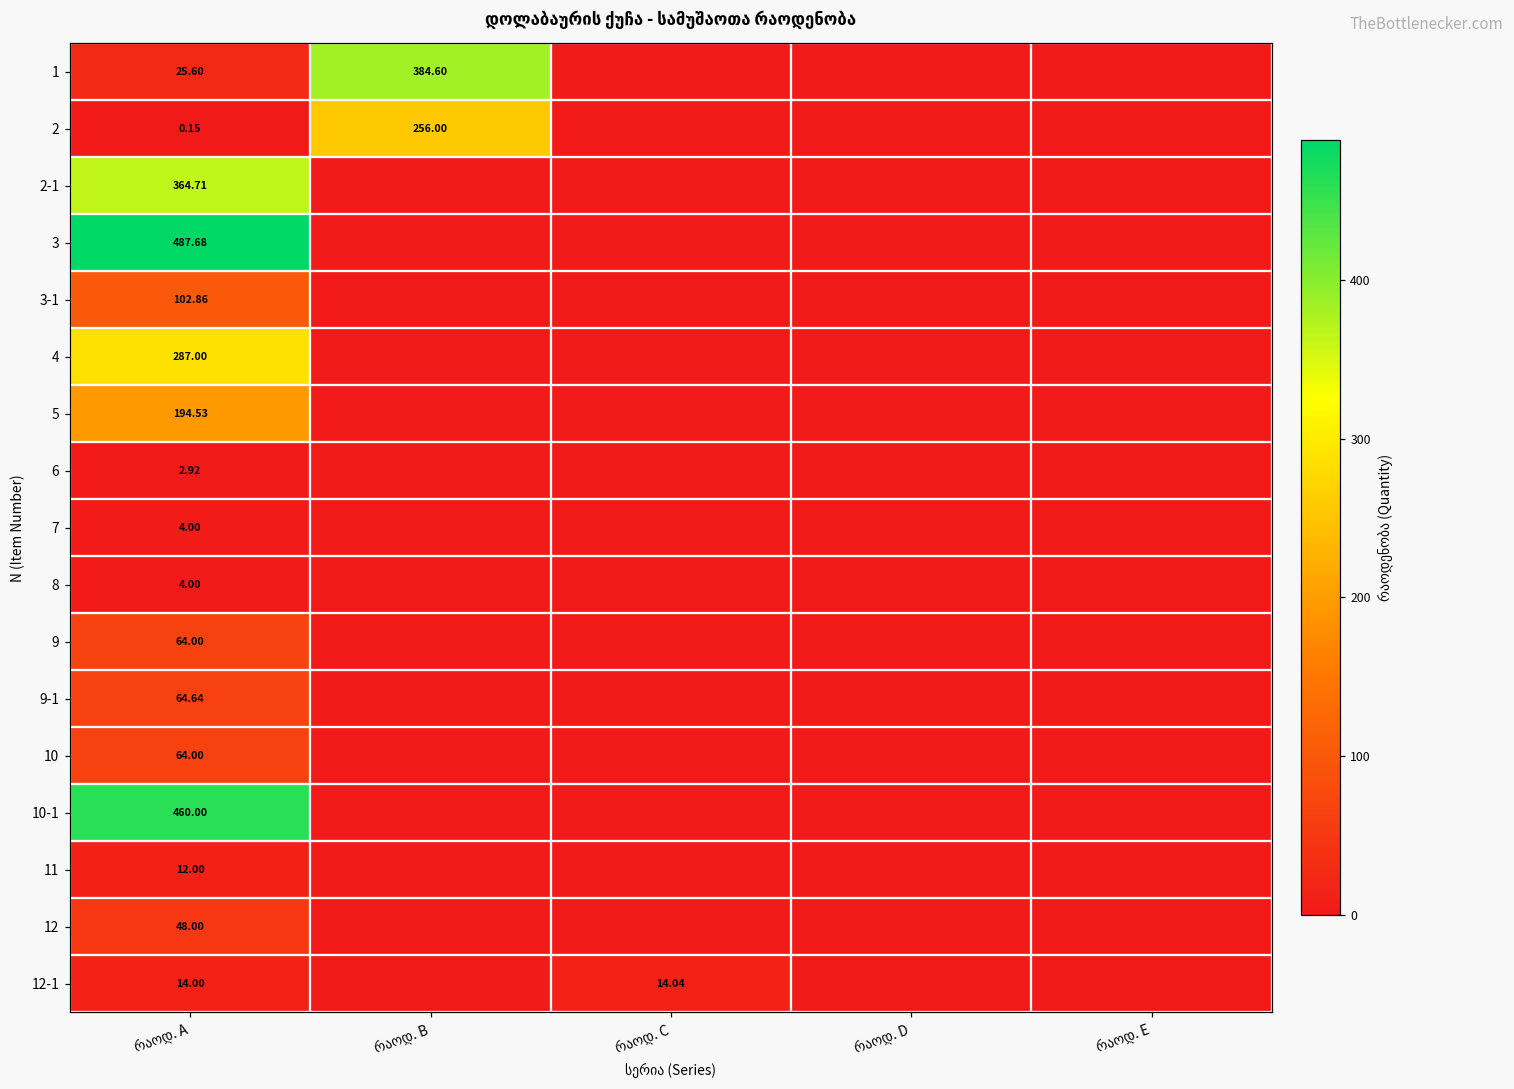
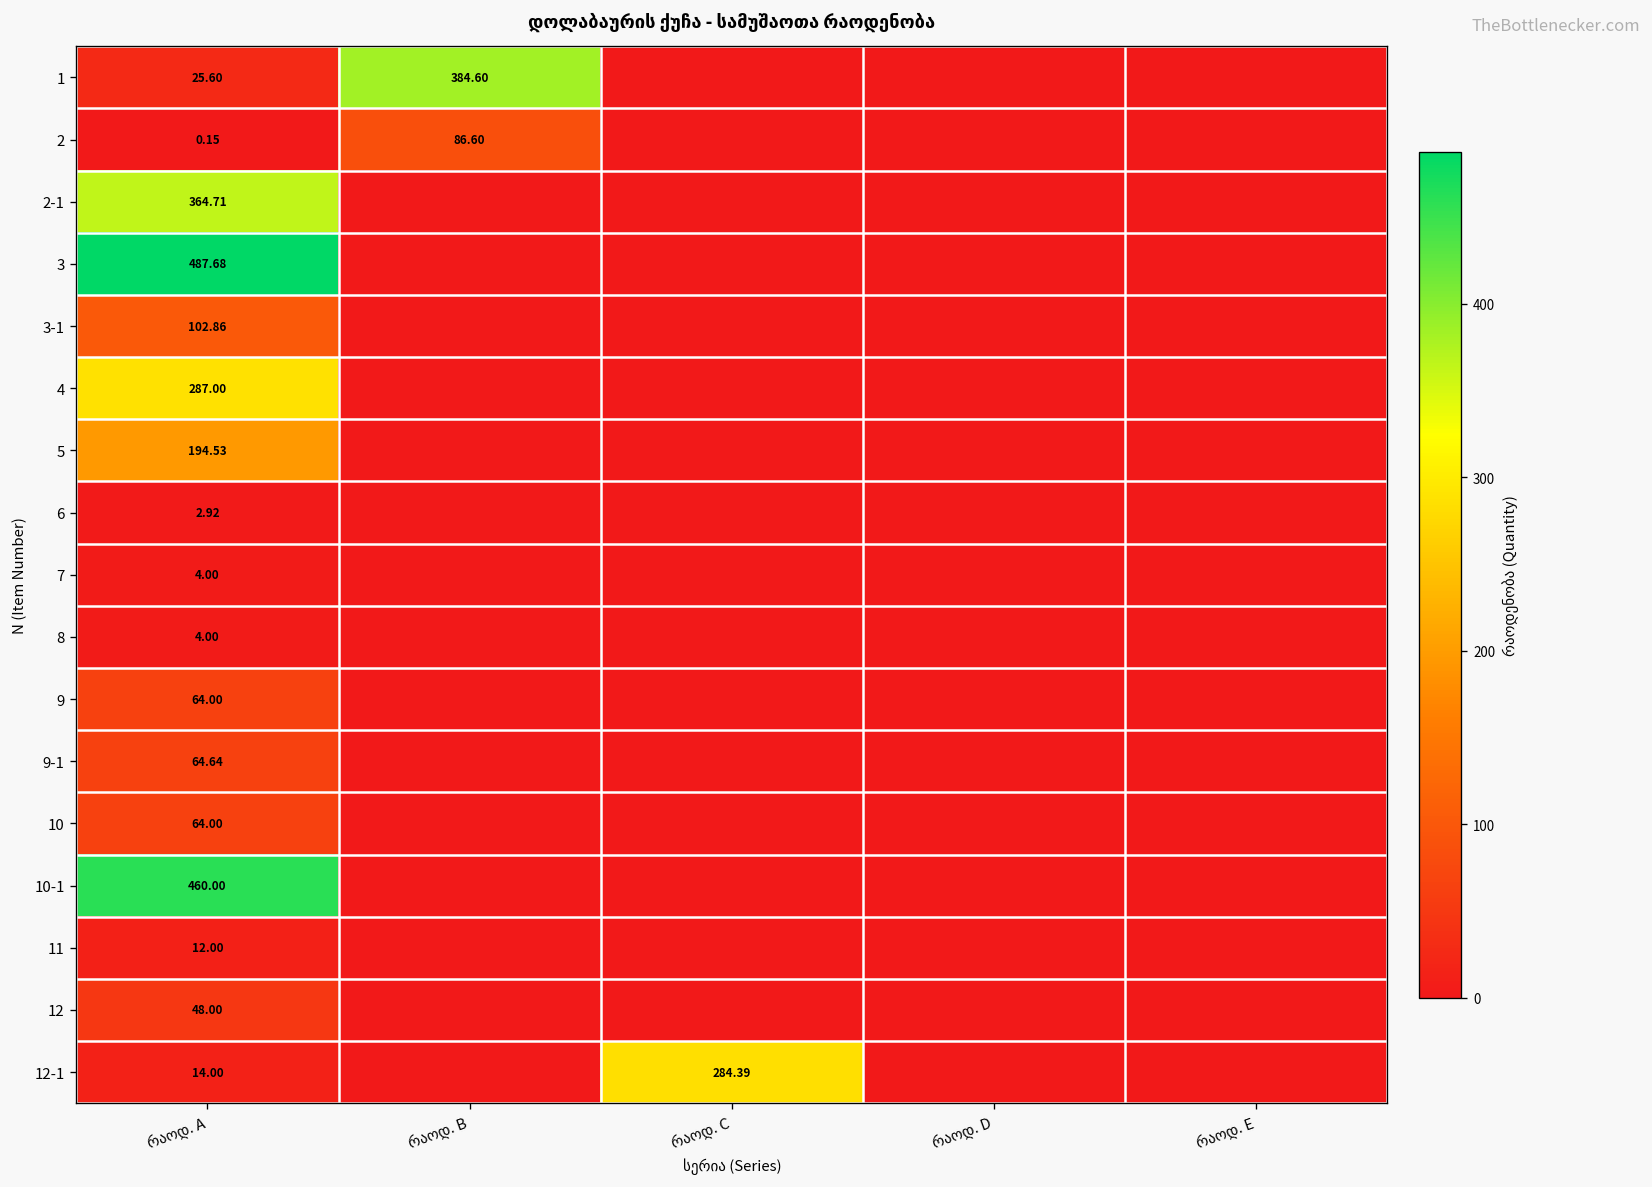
  {
    "1": {
      "რაოდ. A": 25.60,
      "რაოდ. B": 384.60
    },
    "2": {
      "რაოდ. A": 0.15,
-     "რაოდ. B": 256.00
+     "რაოდ. B": 86.60
    },
    "2-1": {
      "რაოდ. A": 364.71
    },
    "3": {
      "რაოდ. A": 487.68
    },
    "3-1": {
      "რაოდ. A": 102.86
    },
    "4": {
      "რაოდ. A": 287.00
    },
    "5": {
      "რაოდ. A": 194.53
    },
    "6": {
      "რაოდ. A": 2.92
    },
    "7": {
      "რაოდ. A": 4.00
    },
    "8": {
      "რაოდ. A": 4.00
    },
    "9": {
      "რაოდ. A": 64.00
    },
    "9-1": {
      "რაოდ. A": 64.64
    },
    "10": {
      "რაოდ. A": 64.00
    },
    "10-1": {
      "რაოდ. A": 460.00
    },
    "11": {
      "რაოდ. A": 12.00
    },
    "12": {
      "რაოდ. A": 48.00
    },
    "12-1": {
      "რაოდ. A": 14.00,
-     "რაოდ. C": 14.04
+     "რაოდ. C": 284.39
    }
  }
